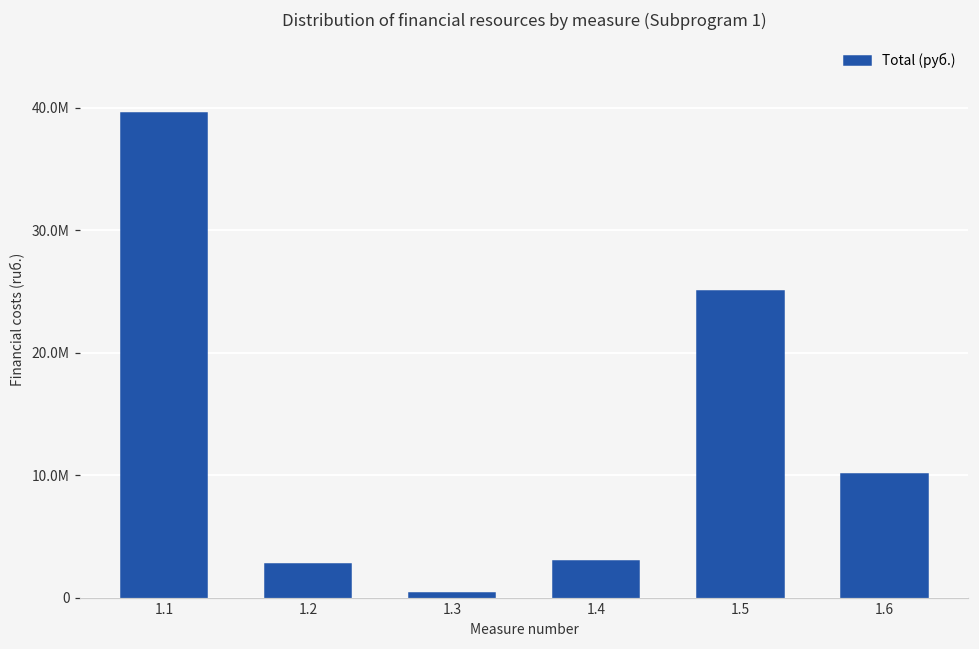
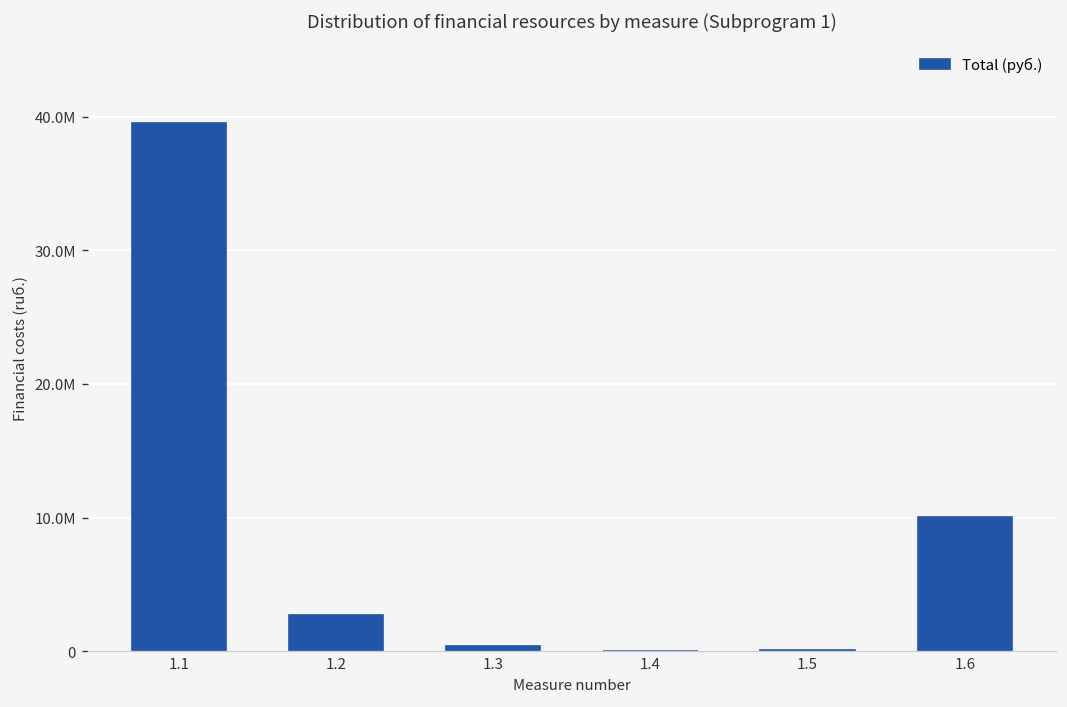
  {
    "1.1": 39500000,
    "1.2": 2700000,
    "1.3": 400000,
-   "1.4": 3000000,
-   "1.5": 25000000,
+   "1.4": 0,
+   "1.5": 100000,
    "1.6": 10100000
  }
